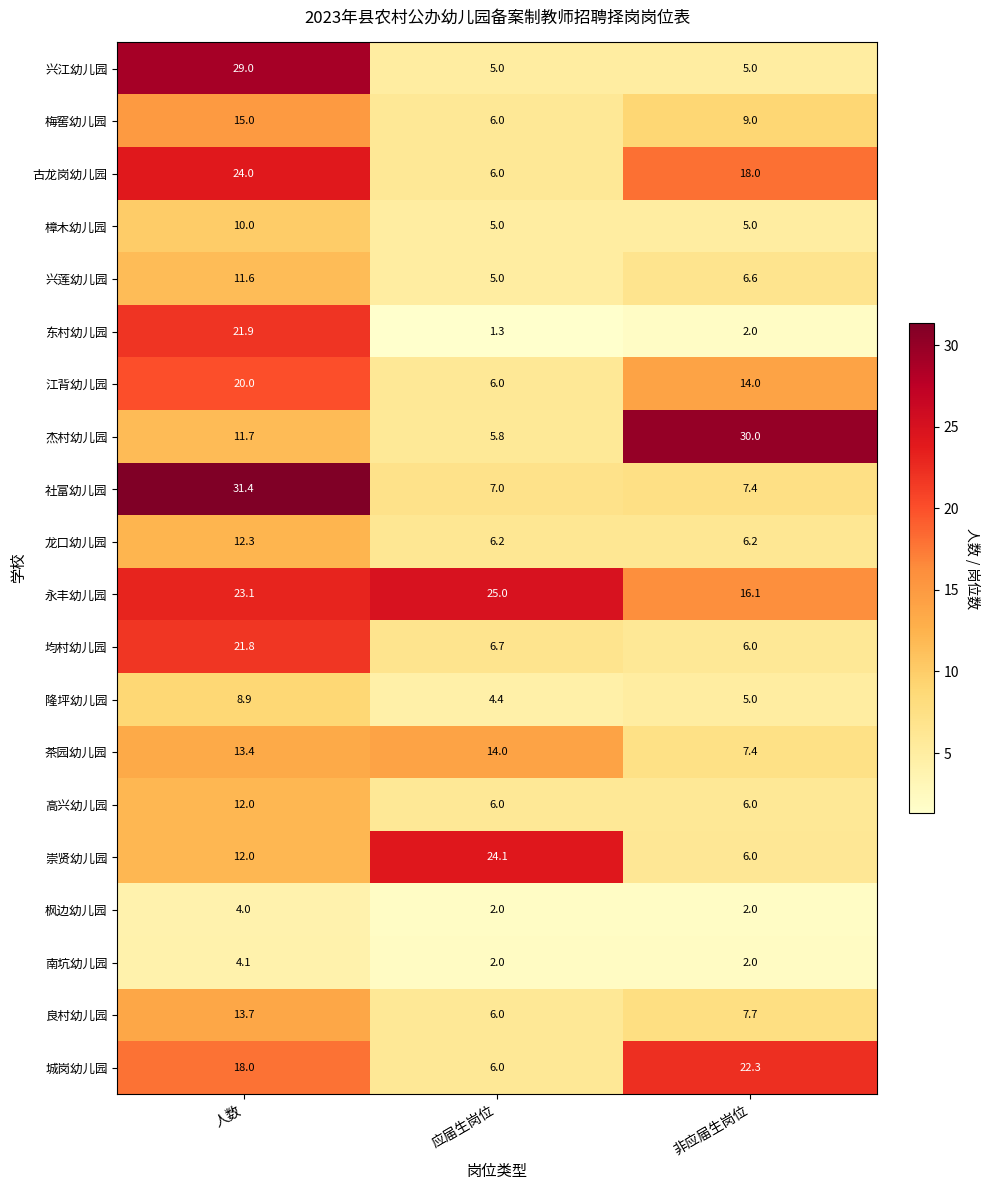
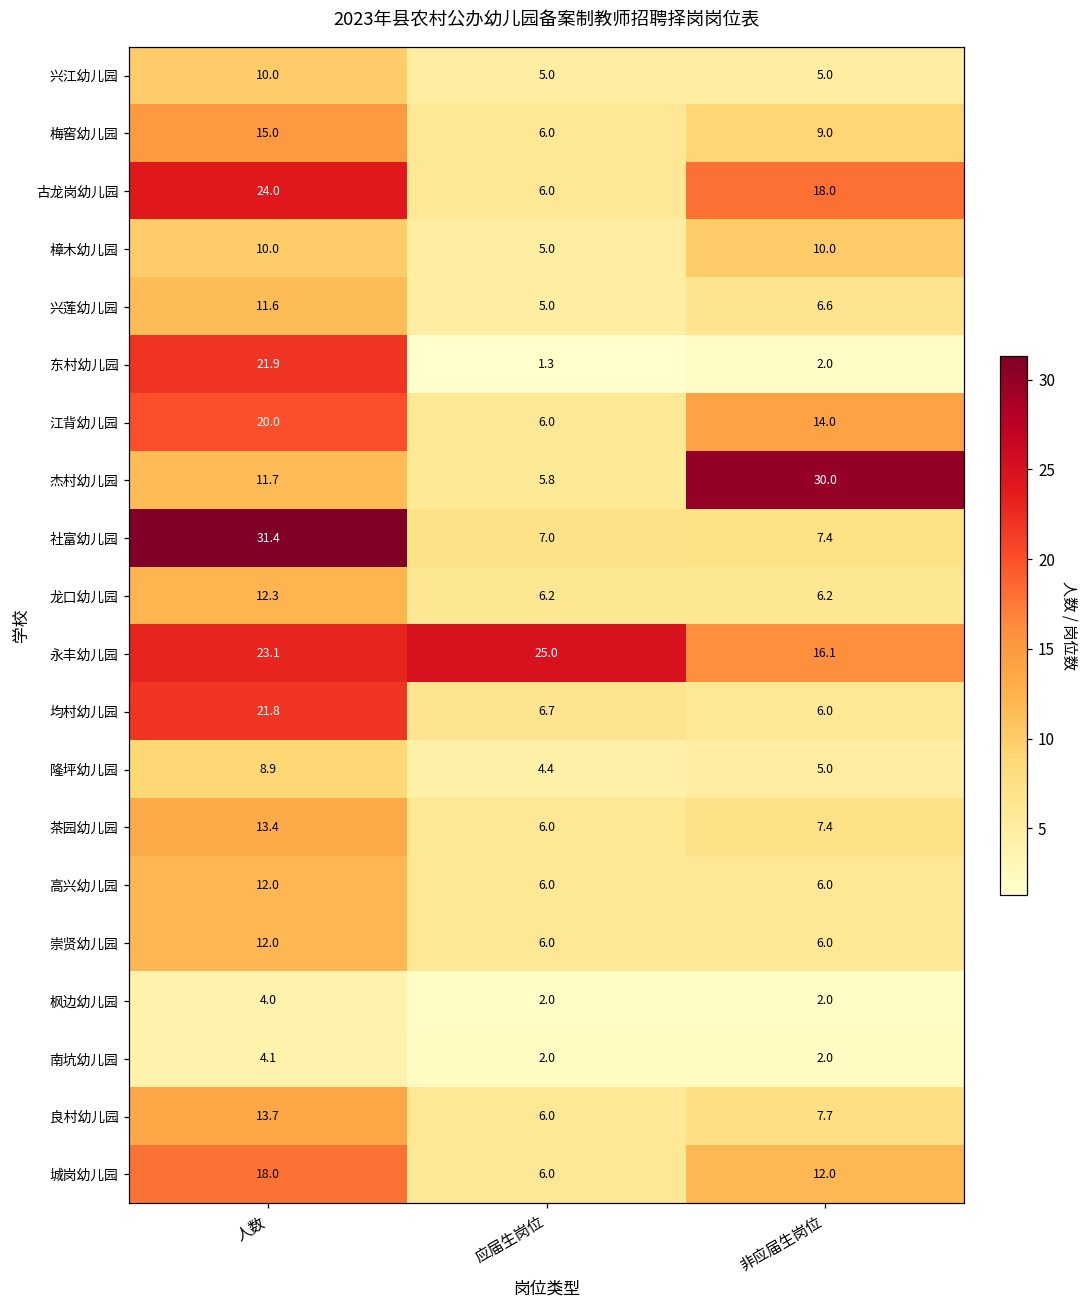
  {
    "兴江幼儿园": {
-     "人数": 29.0,
+     "人数": 10.0,
      "应届生岗位": 5.0,
      "非应届生岗位": 5.0
    },
    "梅窖幼儿园": {
      "人数": 15.0,
      "应届生岗位": 6.0,
      "非应届生岗位": 9.0
    },
    "古龙岗幼儿园": {
      "人数": 24.0,
      "应届生岗位": 6.0,
      "非应届生岗位": 18.0
    },
    "樟木幼儿园": {
      "人数": 10.0,
      "应届生岗位": 5.0,
-     "非应届生岗位": 5.0
+     "非应届生岗位": 10.0
    },
    "兴莲幼儿园": {
      "人数": 11.6,
      "应届生岗位": 5.0,
      "非应届生岗位": 6.6
    },
    "东村幼儿园": {
      "人数": 21.9,
      "应届生岗位": 1.3,
      "非应届生岗位": 2.0
    },
    "江背幼儿园": {
      "人数": 20.0,
      "应届生岗位": 6.0,
      "非应届生岗位": 14.0
    },
    "杰村幼儿园": {
      "人数": 11.7,
      "应届生岗位": 5.8,
      "非应届生岗位": 30.0
    },
    "社富幼儿园": {
      "人数": 31.4,
      "应届生岗位": 7.0,
      "非应届生岗位": 7.4
    },
    "龙口幼儿园": {
      "人数": 12.3,
      "应届生岗位": 6.2,
      "非应届生岗位": 6.2
    },
    "永丰幼儿园": {
      "人数": 23.1,
      "应届生岗位": 25.0,
      "非应届生岗位": 16.1
    },
    "均村幼儿园": {
      "人数": 21.8,
      "应届生岗位": 6.7,
      "非应届生岗位": 6.0
    },
    "隆坪幼儿园": {
      "人数": 8.9,
      "应届生岗位": 4.4,
      "非应届生岗位": 5.0
    },
    "茶园幼儿园": {
      "人数": 13.4,
-     "应届生岗位": 14.0,
+     "应届生岗位": 6.0,
      "非应届生岗位": 7.4
    },
    "高兴幼儿园": {
      "人数": 12.0,
      "应届生岗位": 6.0,
      "非应届生岗位": 6.0
    },
    "崇贤幼儿园": {
      "人数": 12.0,
-     "应届生岗位": 24.1,
+     "应届生岗位": 6.0,
      "非应届生岗位": 6.0
    },
    "枫边幼儿园": {
      "人数": 4.0,
      "应届生岗位": 2.0,
      "非应届生岗位": 2.0
    },
    "南坑幼儿园": {
      "人数": 4.1,
      "应届生岗位": 2.0,
      "非应届生岗位": 2.0
    },
    "良村幼儿园": {
      "人数": 13.7,
      "应届生岗位": 6.0,
      "非应届生岗位": 7.7
    },
    "城岗幼儿园": {
      "人数": 18.0,
      "应届生岗位": 6.0,
-     "非应届生岗位": 22.3
+     "非应届生岗位": 12.0
    }
  }
